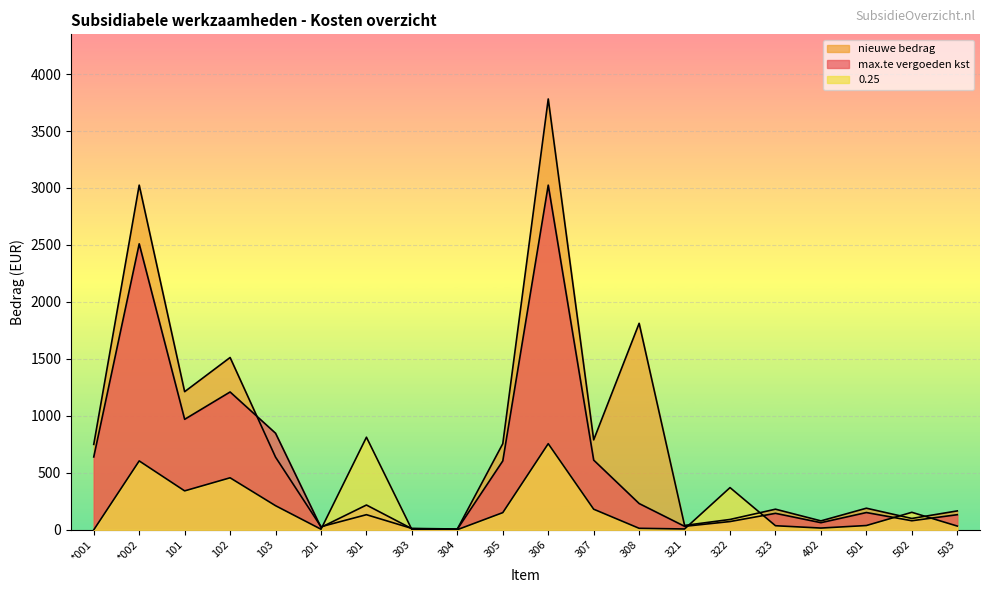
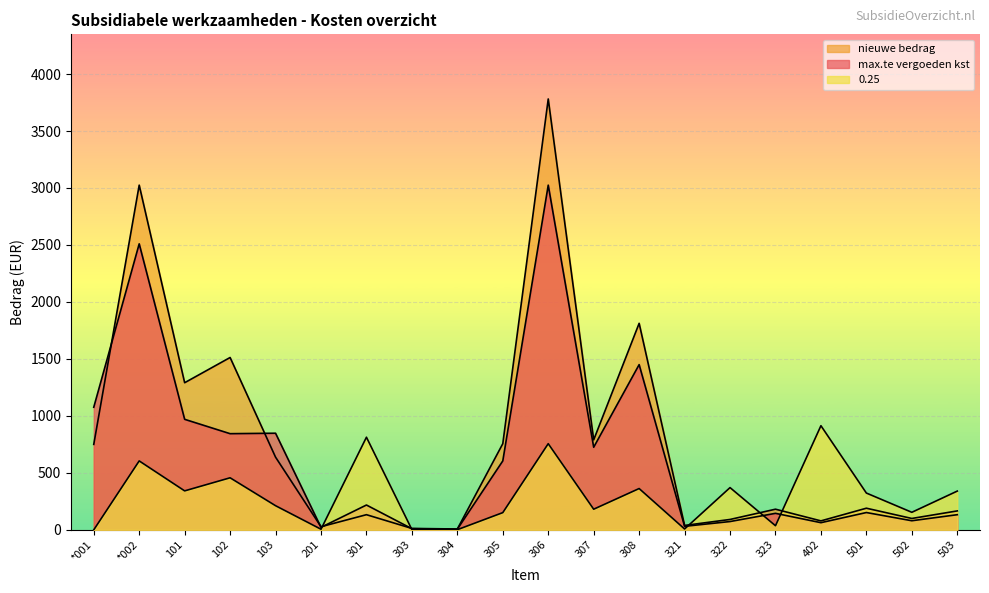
  {
    "nieuwe bedrag": {
      "*001": 750,
      "*002": 3030,
-     "101": 1210,
+     "101": 1290,
      "102": 1510,
      "103": 640,
      "301": 130,
      "305": 760,
      "306": 3780,
      "307": 790,
      "308": 1810,
      "323": 180,
      "501": 190,
      "503": 170
    },
    "max.te vergoeden kst": {
-     "*001": 640,
+     "*001": 1080,
      "*002": 2510,
      "101": 970,
-     "102": 1210,
+     "102": 840,
      "103": 850,
      "301": 220,
      "305": 610,
      "306": 3030,
-     "307": 610,
-     "308": 230,
+     "307": 730,
+     "308": 1450,
      "323": 150,
      "501": 150,
      "503": 130
    },
    "0.25": {
      "*001": 0,
      "*002": 610,
      "101": 340,
      "102": 460,
      "103": 210,
      "301": 810,
      "305": 150,
      "306": 760,
      "307": 180,
-     "308": 10,
+     "308": 360,
      "321": 10,
      "322": 370,
      "323": 40,
-     "402": 20,
-     "501": 40,
+     "402": 910,
+     "501": 320,
      "502": 150,
-     "503": 30
+     "503": 340
    }
  }
